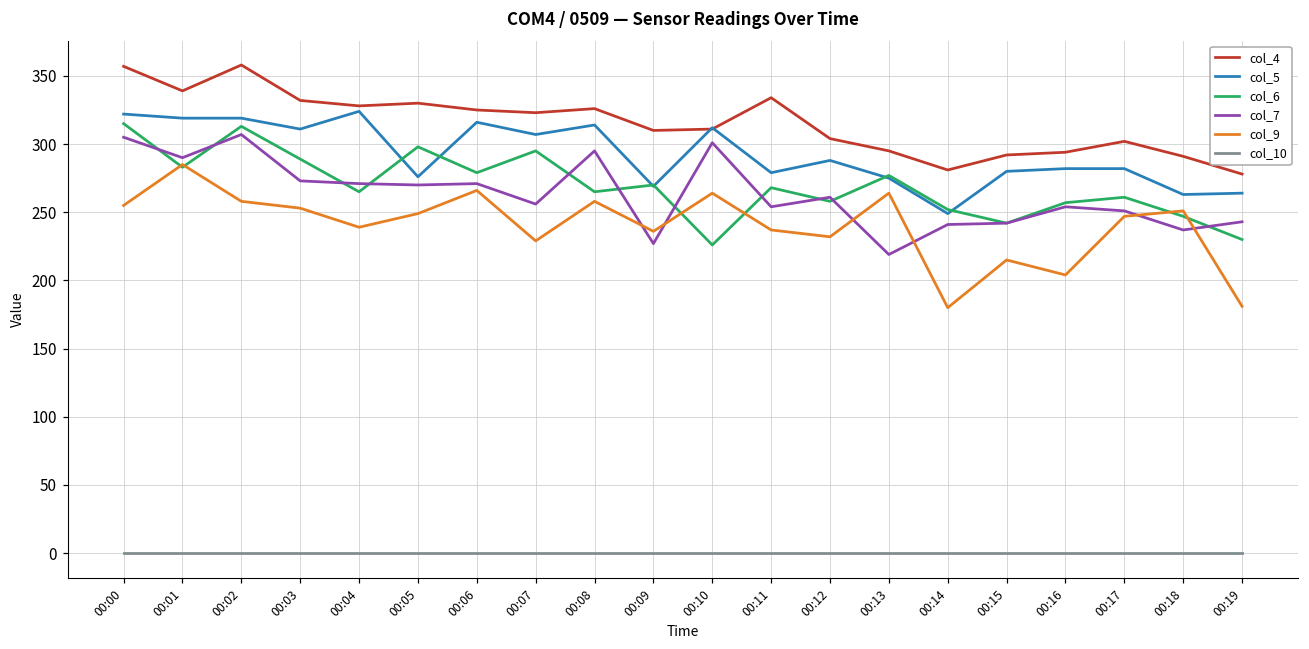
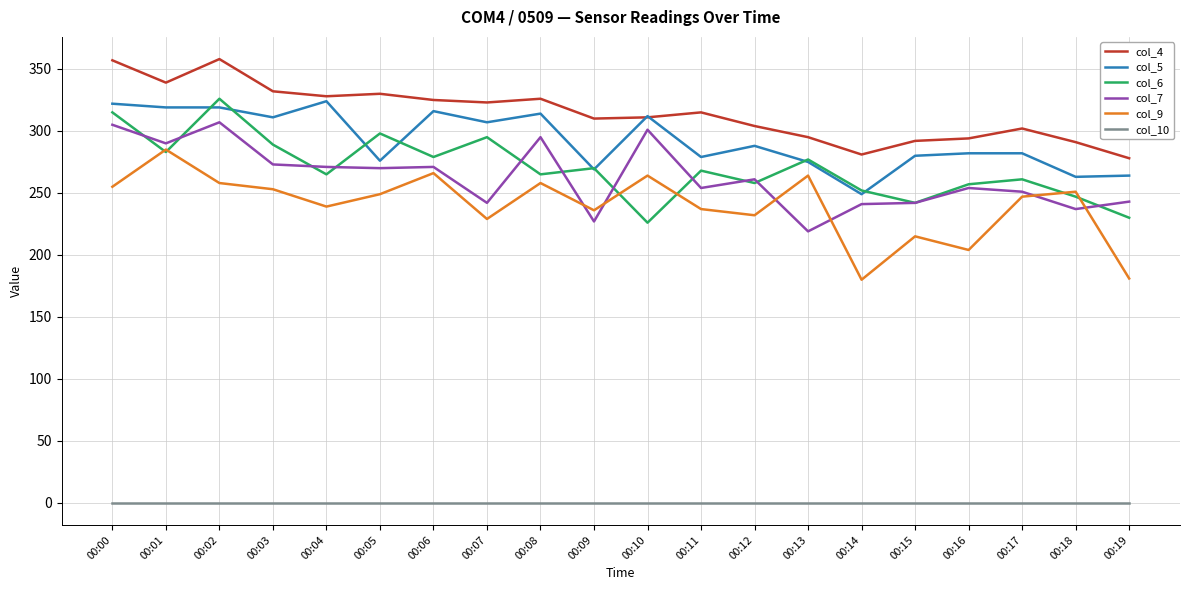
  {
    "col_4": {
      "00:00": 357,
      "00:01": 339,
      "00:02": 358,
      "00:03": 332,
      "00:04": 328,
      "00:05": 330,
      "00:06": 325,
      "00:07": 323,
      "00:08": 326,
      "00:09": 310,
-     "00:11": 334,
+     "00:11": 315,
      "00:12": 304,
      "00:13": 295,
      "00:14": 281,
      "00:15": 292,
      "00:16": 294,
      "00:17": 302,
      "00:18": 291,
      "00:19": 278
    },
    "col_5": {
      "00:00": 322,
      "00:01": 319,
      "00:02": 319,
      "00:03": 311,
      "00:04": 324,
      "00:05": 276,
      "00:06": 316,
      "00:07": 307,
      "00:08": 314,
      "00:11": 279,
      "00:12": 288,
      "00:14": 249,
      "00:15": 280,
      "00:16": 282,
      "00:17": 282,
      "00:18": 263,
      "00:19": 264
    },
    "col_6": {
      "00:00": 315,
-     "00:02": 313,
+     "00:02": 326,
      "00:03": 289,
      "00:04": 265,
      "00:05": 298,
      "00:06": 279,
      "00:07": 295,
      "00:08": 265,
      "00:10": 226,
      "00:11": 268,
      "00:12": 258,
      "00:14": 252,
      "00:16": 257,
      "00:17": 261,
      "00:18": 247,
      "00:19": 230
    },
    "col_7": {
      "00:00": 305,
      "00:01": 290,
      "00:02": 307,
      "00:03": 273,
      "00:04": 271,
      "00:05": 270,
      "00:06": 271,
-     "00:07": 256,
+     "00:07": 242,
      "00:08": 295,
      "00:09": 227,
      "00:10": 301,
      "00:11": 254,
      "00:12": 261,
      "00:13": 219,
      "00:14": 241,
      "00:16": 254,
      "00:17": 251,
      "00:18": 237,
      "00:19": 243
    },
    "col_9": {
      "00:00": 255,
      "00:02": 258,
      "00:03": 253,
      "00:04": 239,
      "00:05": 249,
      "00:06": 266,
      "00:07": 229,
      "00:08": 258,
      "00:09": 236,
      "00:10": 264,
      "00:11": 237,
      "00:12": 232,
      "00:13": 264,
      "00:14": 180,
      "00:15": 215,
      "00:16": 204,
      "00:17": 247,
      "00:18": 251,
      "00:19": 181
    },
    "col_10": {
      "00:00": 0,
      "00:01": 0,
      "00:02": 0,
      "00:03": 0,
      "00:04": 0,
      "00:05": 0,
      "00:06": 0,
      "00:07": 0,
      "00:08": 0,
      "00:09": 0,
      "00:10": 0,
      "00:11": 0,
      "00:12": 0,
      "00:13": 0,
      "00:14": 0,
      "00:15": 0,
      "00:16": 0,
      "00:17": 0,
      "00:18": 0,
      "00:19": 0
    }
  }
